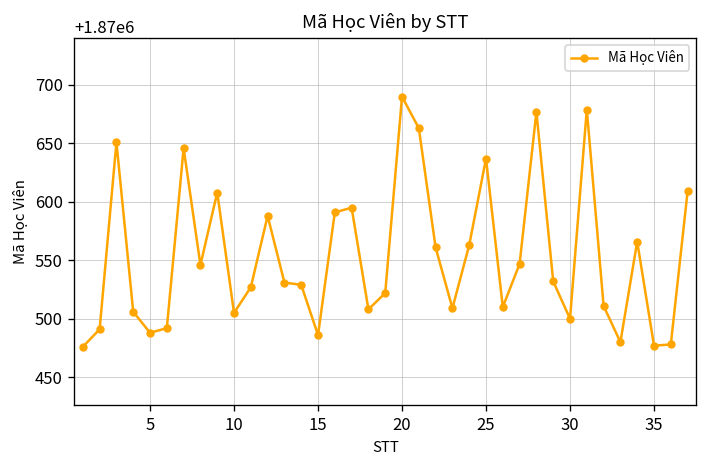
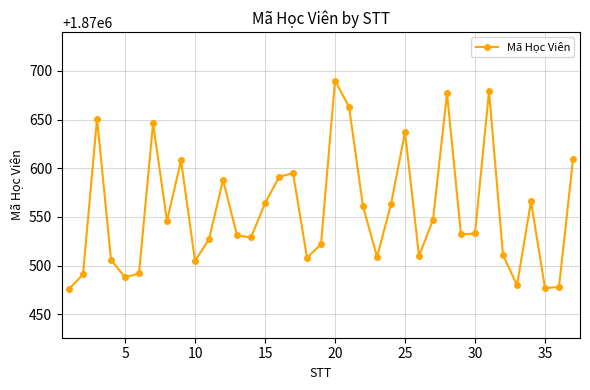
  {
    "5": 1870490,
    "10": 1870510,
-   "15": 1870490,
+   "15": 1870560,
    "20": 1870690,
    "25": 1870640,
-   "30": 1870500,
+   "30": 1870530,
    "35": 1870480
  }
